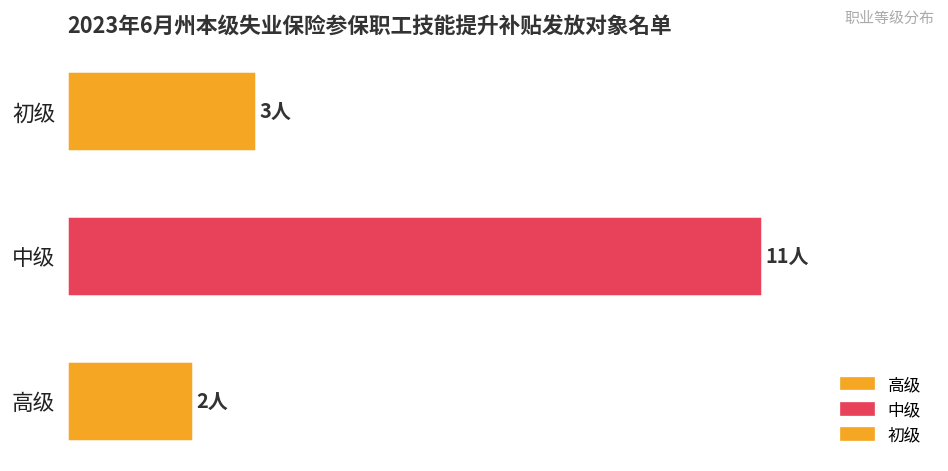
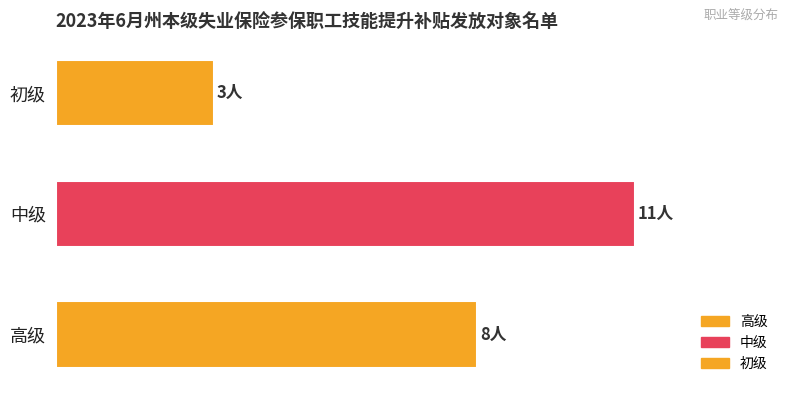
  {
    "初级": "3人",
    "中级": "11人",
-   "高级": "2人"
+   "高级": "8人"
  }
